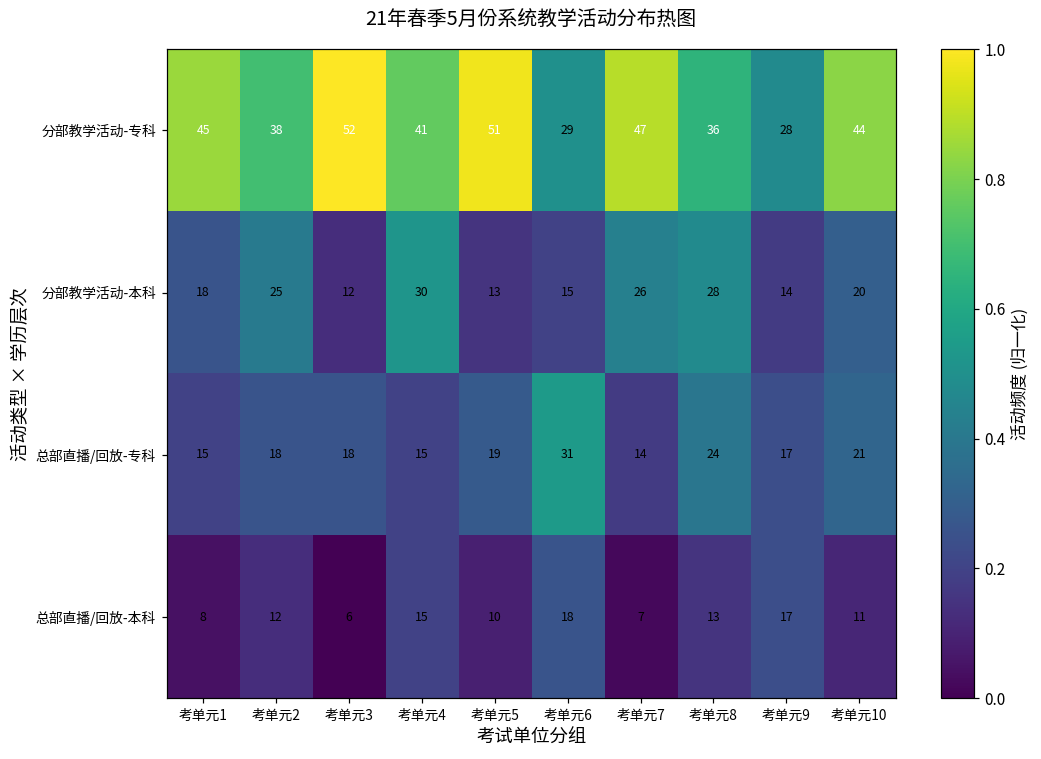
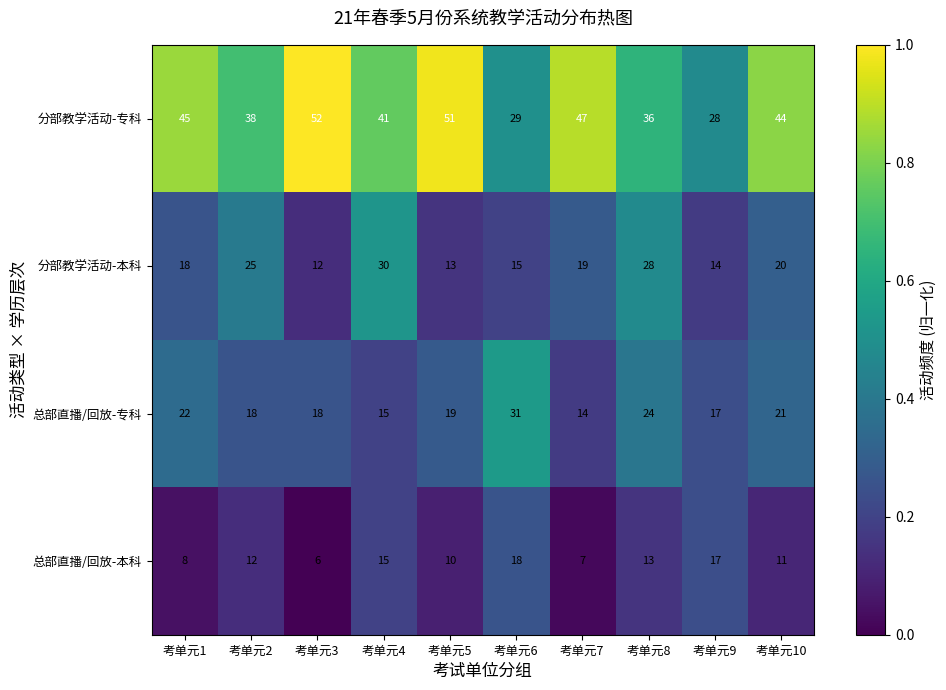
  {
    "分部教学活动-专科": {
      "考单元1": 45,
      "考单元2": 38,
      "考单元3": 52,
      "考单元4": 41,
      "考单元5": 51,
      "考单元6": 29,
      "考单元7": 47,
      "考单元8": 36,
      "考单元9": 28,
      "考单元10": 44
    },
    "分部教学活动-本科": {
      "考单元1": 18,
      "考单元2": 25,
      "考单元3": 12,
      "考单元4": 30,
      "考单元5": 13,
      "考单元6": 15,
-     "考单元7": 26,
+     "考单元7": 19,
      "考单元8": 28,
      "考单元9": 14,
      "考单元10": 20
    },
    "总部直播/回放-专科": {
-     "考单元1": 15,
+     "考单元1": 22,
      "考单元2": 18,
      "考单元3": 18,
      "考单元4": 15,
      "考单元5": 19,
      "考单元6": 31,
      "考单元7": 14,
      "考单元8": 24,
      "考单元9": 17,
      "考单元10": 21
    },
    "总部直播/回放-本科": {
      "考单元1": 8,
      "考单元2": 12,
      "考单元3": 6,
      "考单元4": 15,
      "考单元5": 10,
      "考单元6": 18,
      "考单元7": 7,
      "考单元8": 13,
      "考单元9": 17,
      "考单元10": 11
    }
  }
